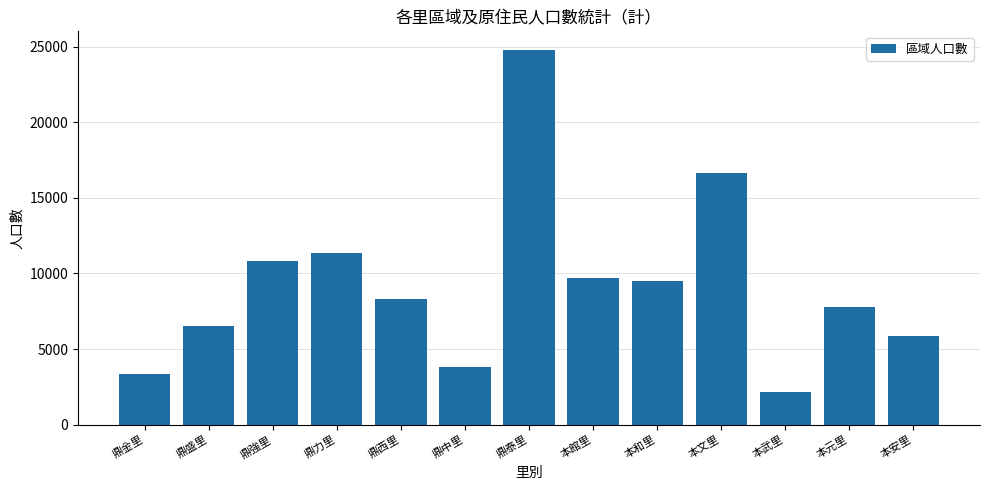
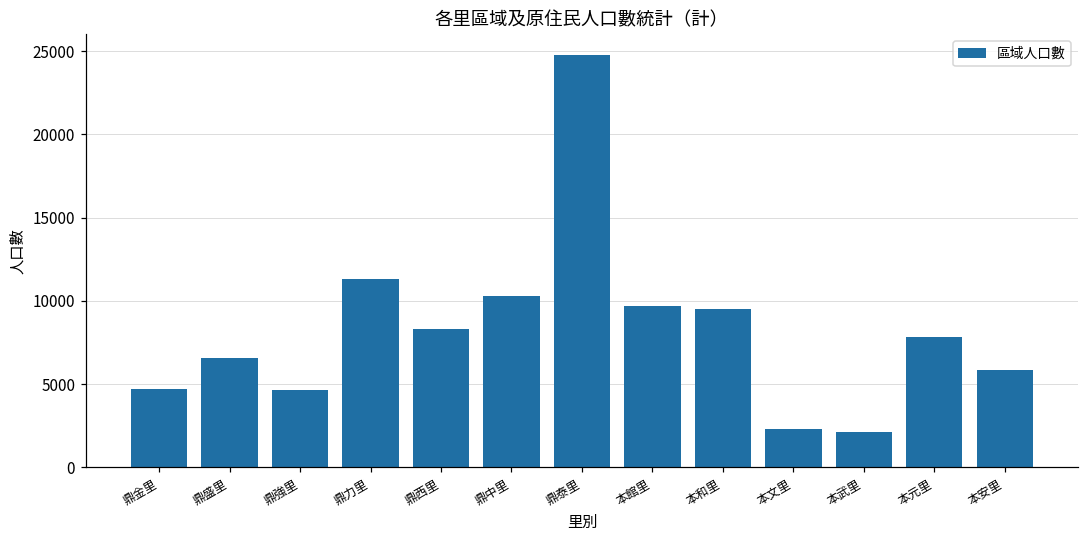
  {
-   "鼎金里": 3400,
+   "鼎金里": 4700,
    "鼎盛里": 6500,
-   "鼎強里": 10800,
+   "鼎強里": 4600,
    "鼎力里": 11300,
    "鼎西里": 8300,
-   "鼎中里": 3800,
+   "鼎中里": 10300,
    "鼎泰里": 24800,
    "本館里": 9700,
    "本和里": 9500,
-   "本文里": 16600,
+   "本文里": 2300,
    "本武里": 2100,
    "本元里": 7800,
    "本安里": 5900
  }
